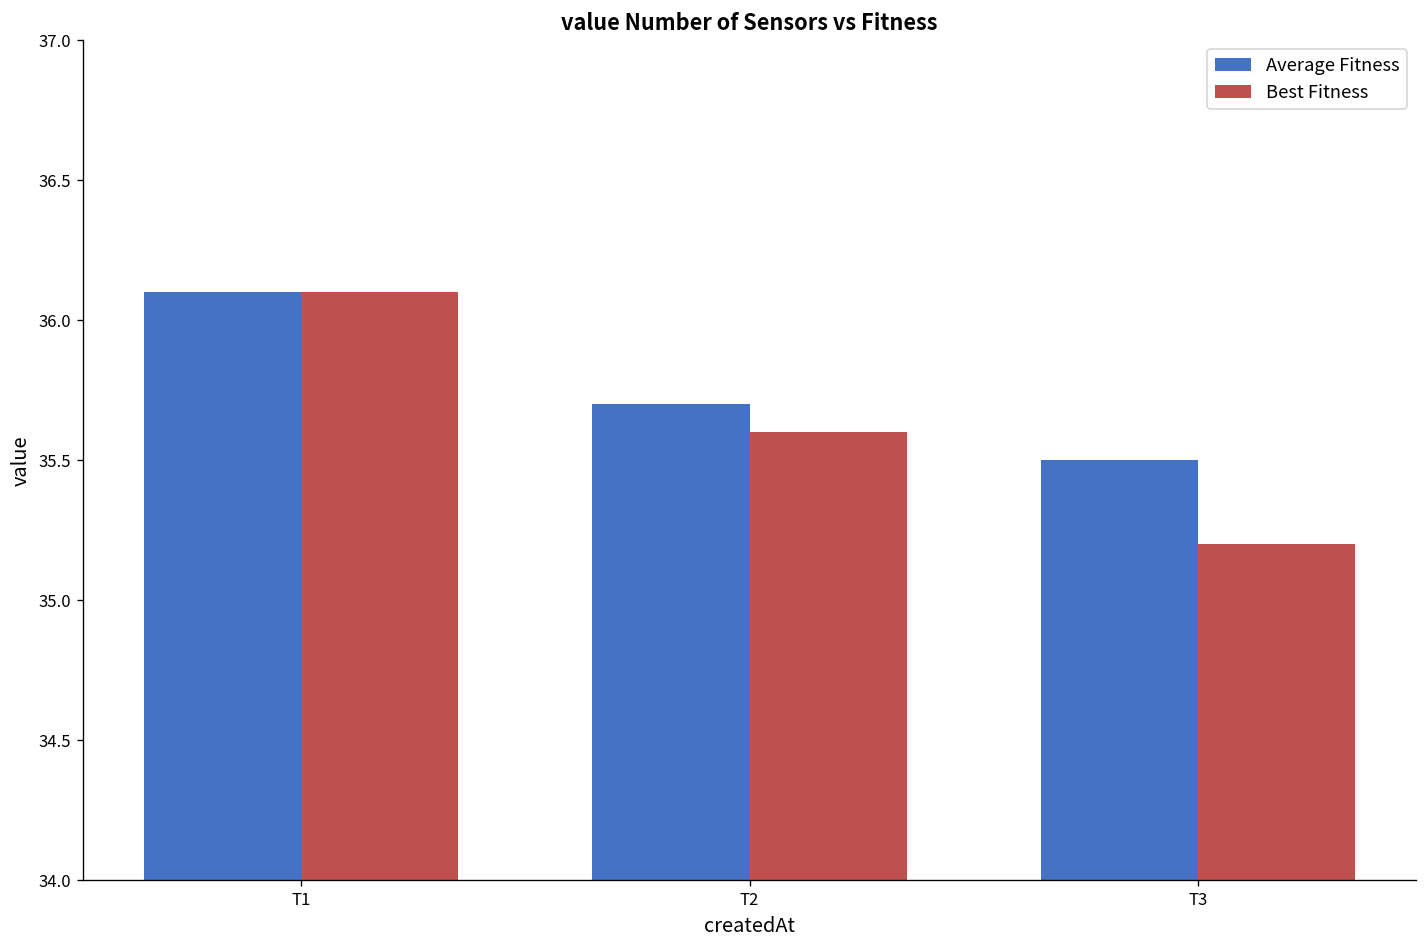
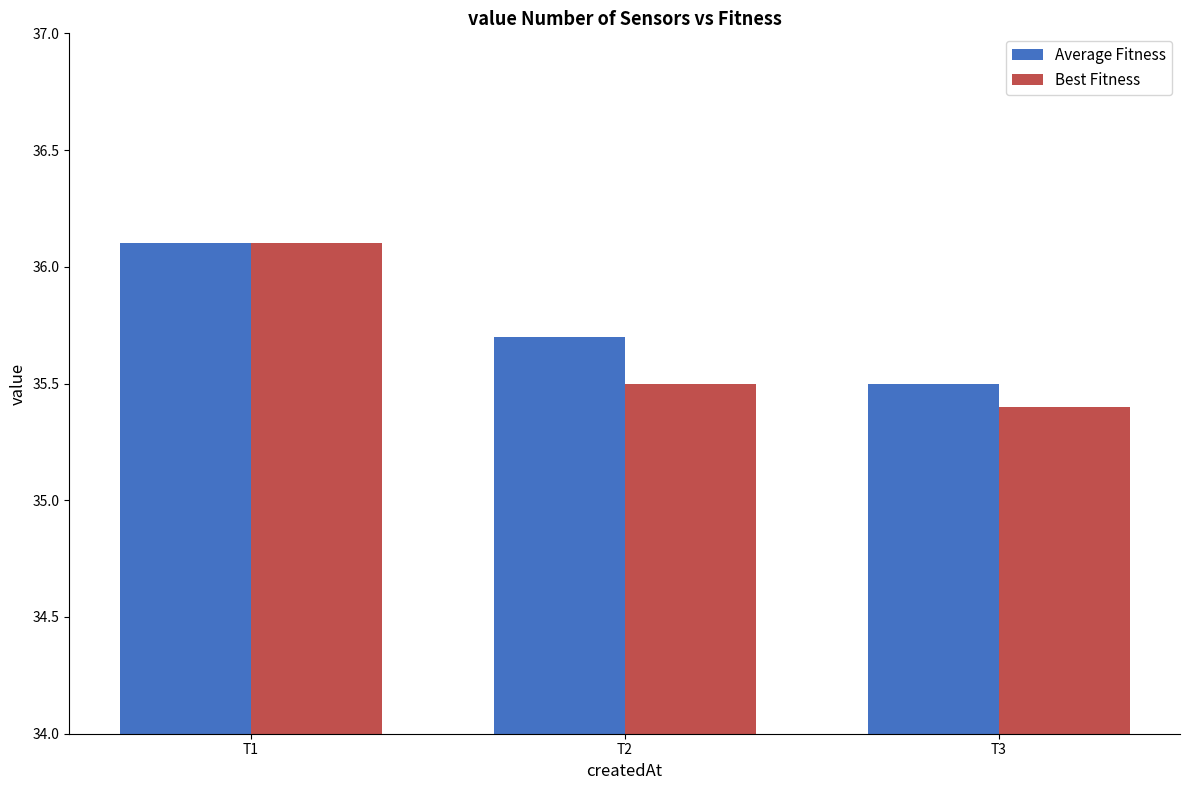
  {
    "Average Fitness": {
      "T1": 36.1,
      "T2": 35.7,
      "T3": 35.5
    },
    "Best Fitness": {
      "T1": 36.1,
-     "T2": 35.6,
-     "T3": 35.2
+     "T2": 35.5,
+     "T3": 35.4
    }
  }
